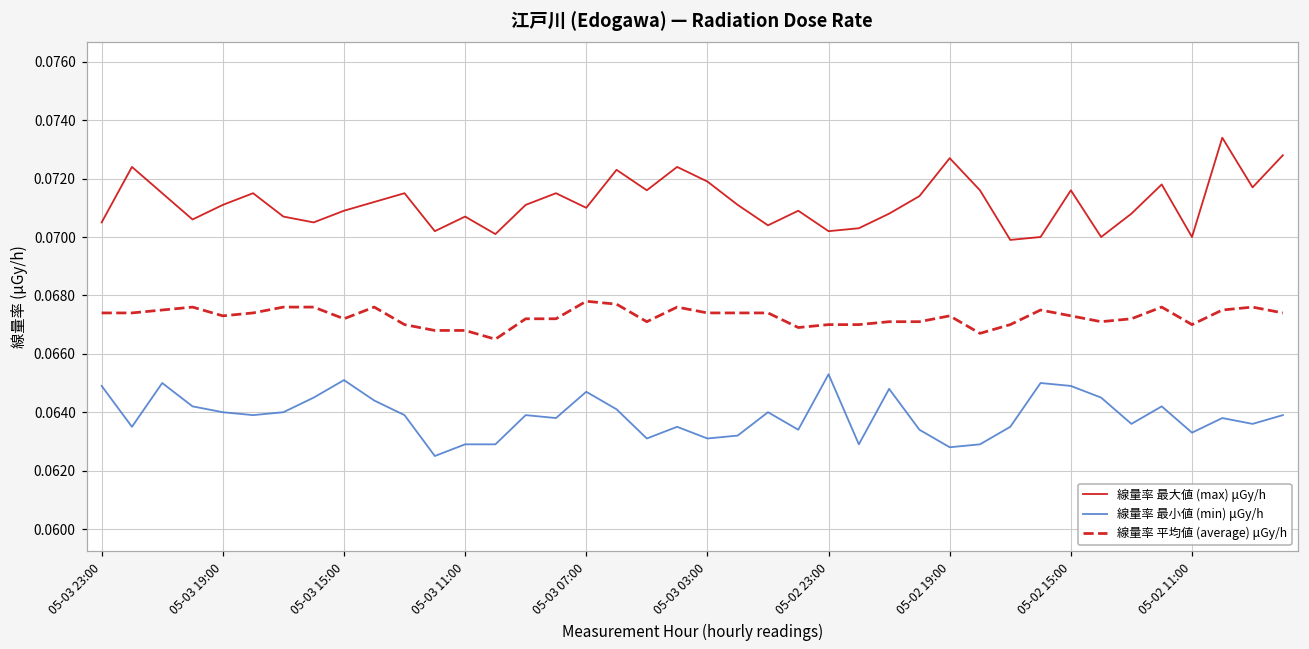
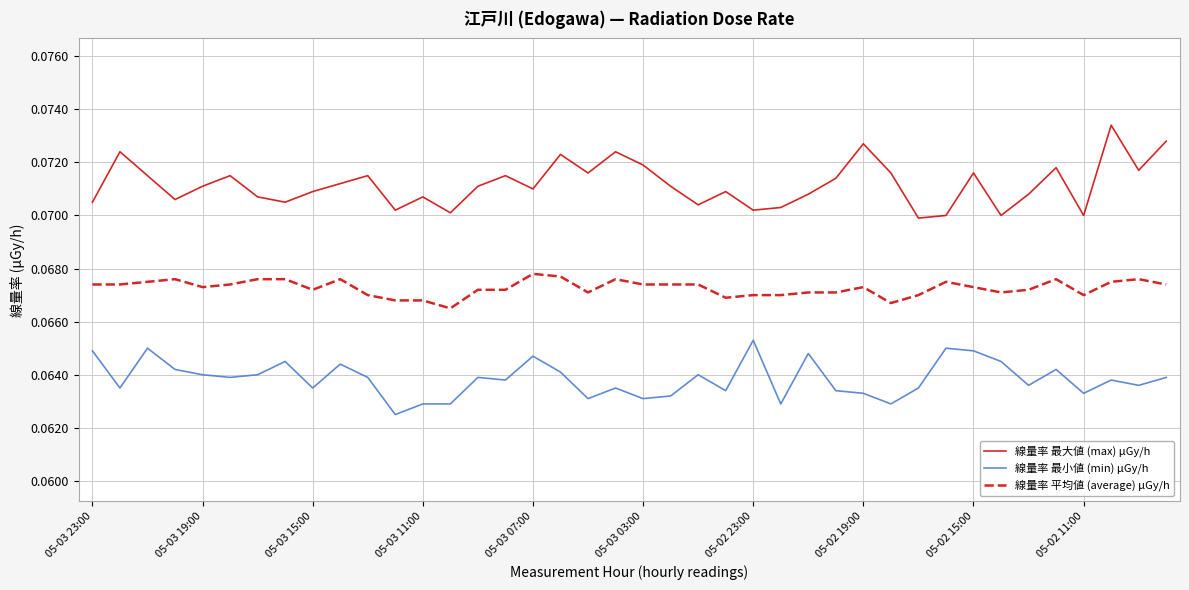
  {
    "線量率 最小値 (min) μGy/h": {
      "05-03 23:00": 0.0649,
      "05-03 19:00": 0.0640,
-     "05-03 15:00": 0.0651,
+     "05-03 15:00": 0.0635,
      "05-03 11:00": 0.0629,
      "05-03 07:00": 0.0647,
      "05-03 03:00": 0.0631,
      "05-02 23:00": 0.0653,
-     "05-02 19:00": 0.0628,
+     "05-02 19:00": 0.0633,
      "05-02 15:00": 0.0649,
      "05-02 11:00": 0.0633
    }
  }
